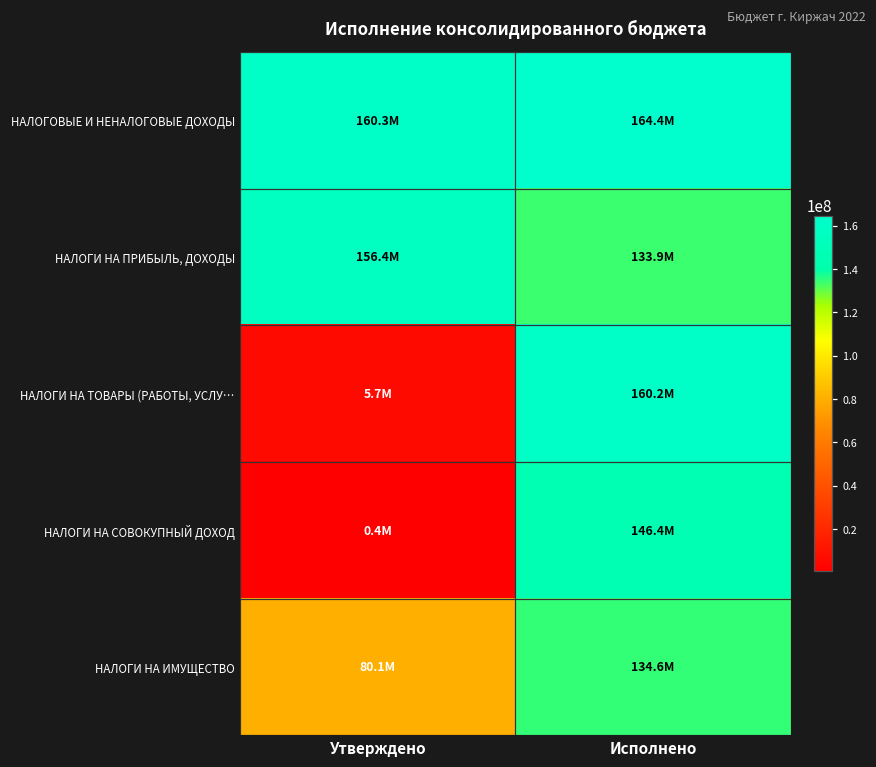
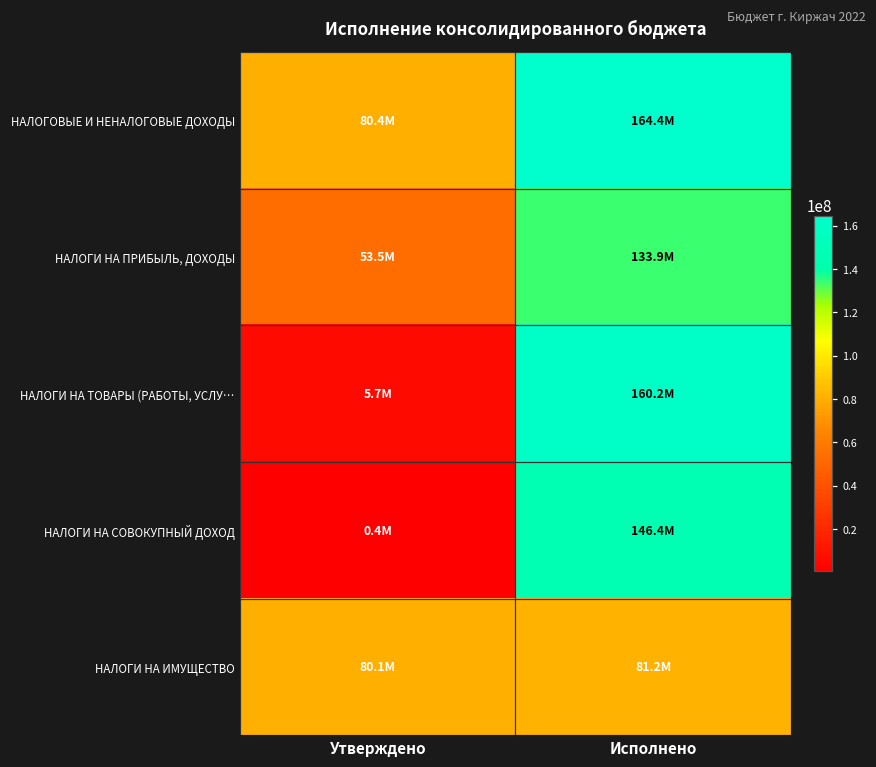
  {
    "НАЛОГОВЫЕ И НЕНАЛОГОВЫЕ ДОХОДЫ": {
-     "Утверждено": "160.3M",
+     "Утверждено": "80.4M",
      "Исполнено": "164.4M"
    },
    "НАЛОГИ НА ПРИБЫЛЬ, ДОХОДЫ": {
-     "Утверждено": "156.4M",
+     "Утверждено": "53.5M",
      "Исполнено": "133.9M"
    },
    "НАЛОГИ НА ТОВАРЫ (РАБОТЫ, УСЛУ…": {
      "Утверждено": "5.7M",
      "Исполнено": "160.2M"
    },
    "НАЛОГИ НА СОВОКУПНЫЙ ДОХОД": {
      "Утверждено": "0.4M",
      "Исполнено": "146.4M"
    },
    "НАЛОГИ НА ИМУЩЕСТВО": {
      "Утверждено": "80.1M",
-     "Исполнено": "134.6M"
+     "Исполнено": "81.2M"
    }
  }
